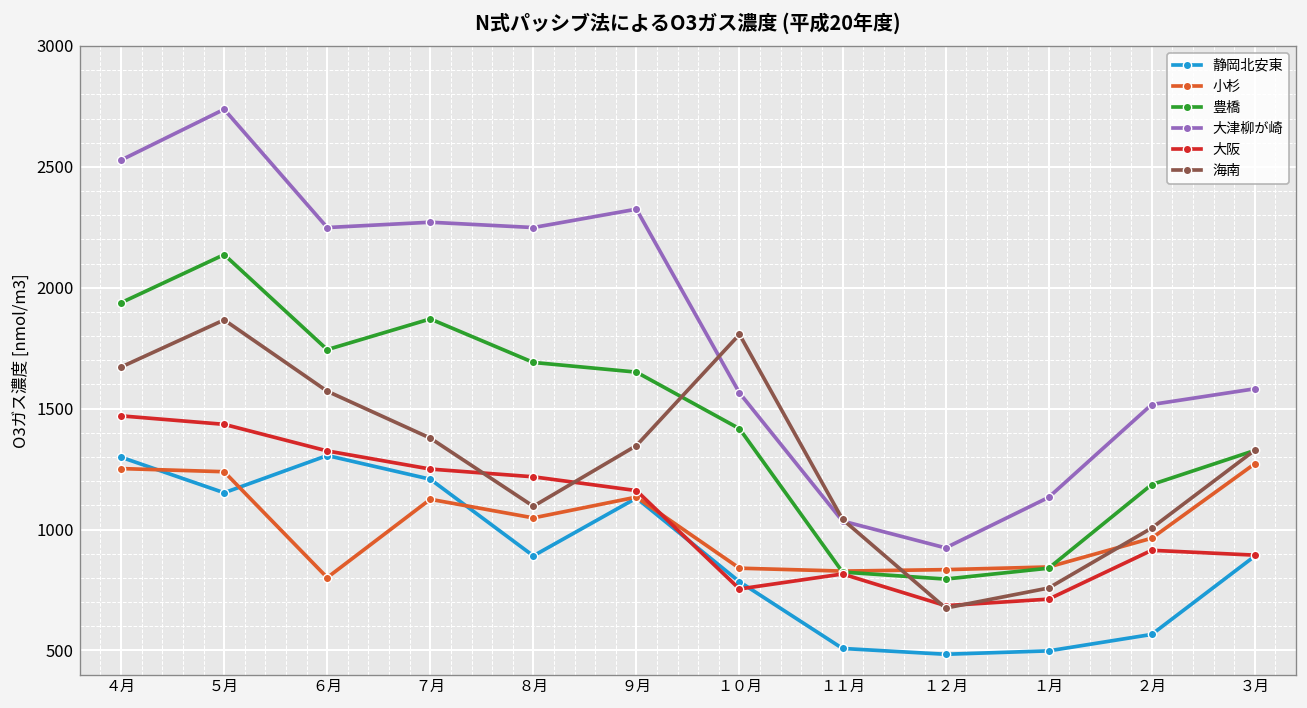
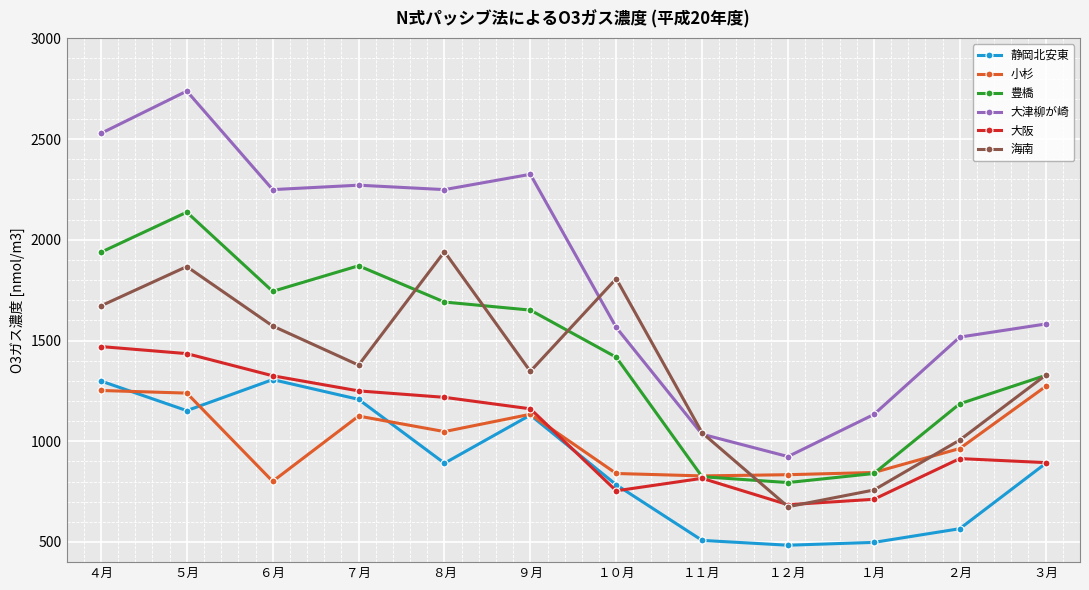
  {
    "静岡北安東": {
      "４月": 1300,
      "５月": 1150,
      "６月": 1310,
      "７月": 1210,
      "８月": 890,
      "１０月": 780,
      "１１月": 510,
      "１２月": 480,
      "１月": 500,
      "２月": 570
    },
    "豊橋": {
      "４月": 1940,
      "５月": 2140,
      "６月": 1740,
      "７月": 1870,
      "８月": 1690,
      "９月": 1650,
      "１０月": 1420,
      "１２月": 800,
      "２月": 1190
    },
    "大津柳が崎": {
      "４月": 2530,
      "５月": 2740,
      "６月": 2250,
      "７月": 2270,
      "８月": 2250,
      "９月": 2330,
      "１０月": 1570,
      "１２月": 920,
      "１月": 1130,
      "２月": 1520,
      "３月": 1580
    },
    "海南": {
      "４月": 1670,
      "５月": 1870,
      "６月": 1570,
      "７月": 1380,
-     "８月": 1100,
+     "８月": 1940,
      "９月": 1350,
      "１０月": 1810,
      "１月": 760,
      "２月": 1010
    }
  }
